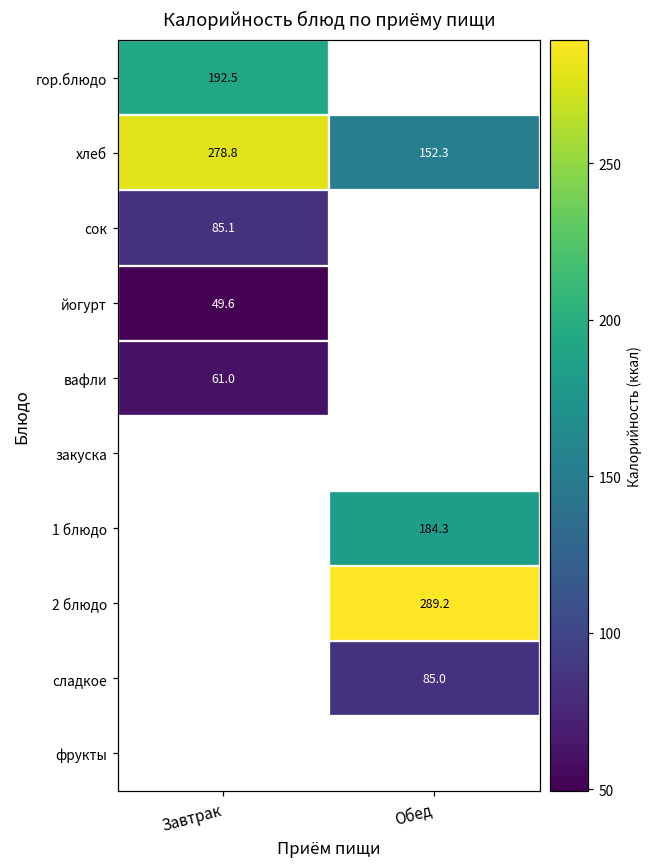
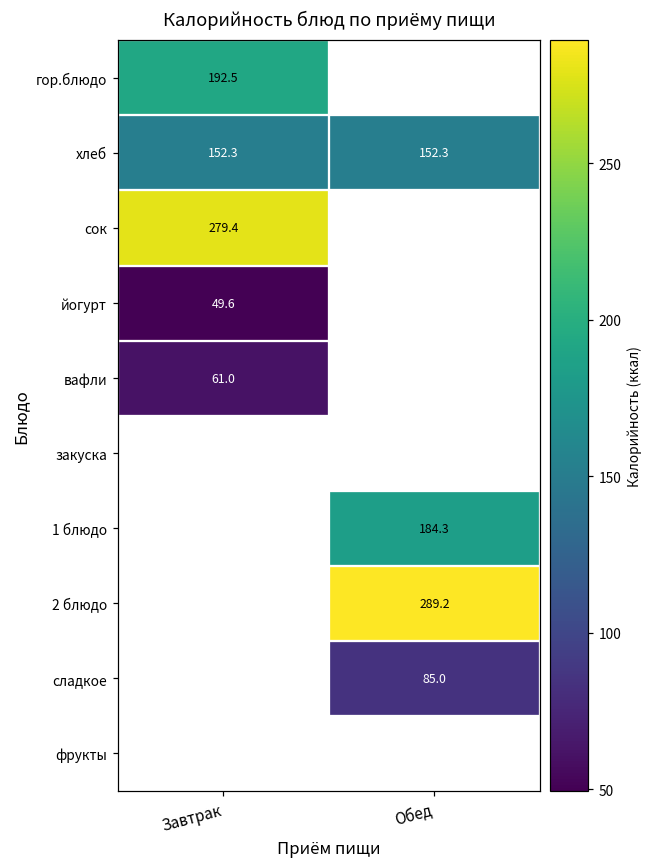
  {
    "гор.блюдо": {
      "Завтрак": 192.5
    },
    "хлеб": {
-     "Завтрак": 278.8,
+     "Завтрак": 152.3,
      "Обед": 152.3
    },
    "сок": {
-     "Завтрак": 85.1
+     "Завтрак": 279.4
    },
    "йогурт": {
      "Завтрак": 49.6
    },
    "вафли": {
      "Завтрак": 61.0
    },
    "1 блюдо": {
      "Обед": 184.3
    },
    "2 блюдо": {
      "Обед": 289.2
    },
    "сладкое": {
      "Обед": 85.0
    }
  }
